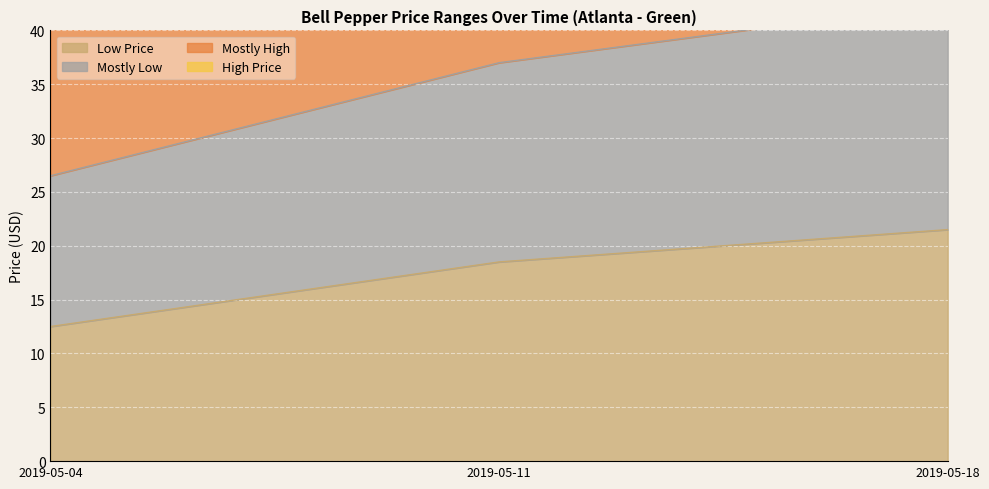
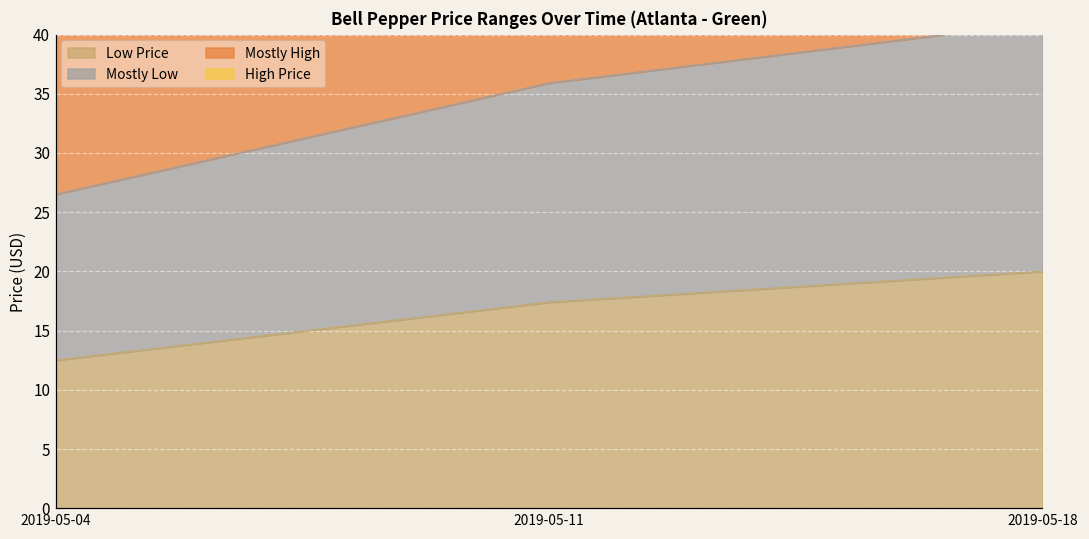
  {
    "Low Price": {
      "2019-05-04": 12.5,
-     "2019-05-11": 18.5,
-     "2019-05-18": 21.5
+     "2019-05-11": 17.4,
+     "2019-05-18": 20.0
    },
    "Mostly Low": {
      "2019-05-04": 14.0,
      "2019-05-11": 18.5
    }
  }
